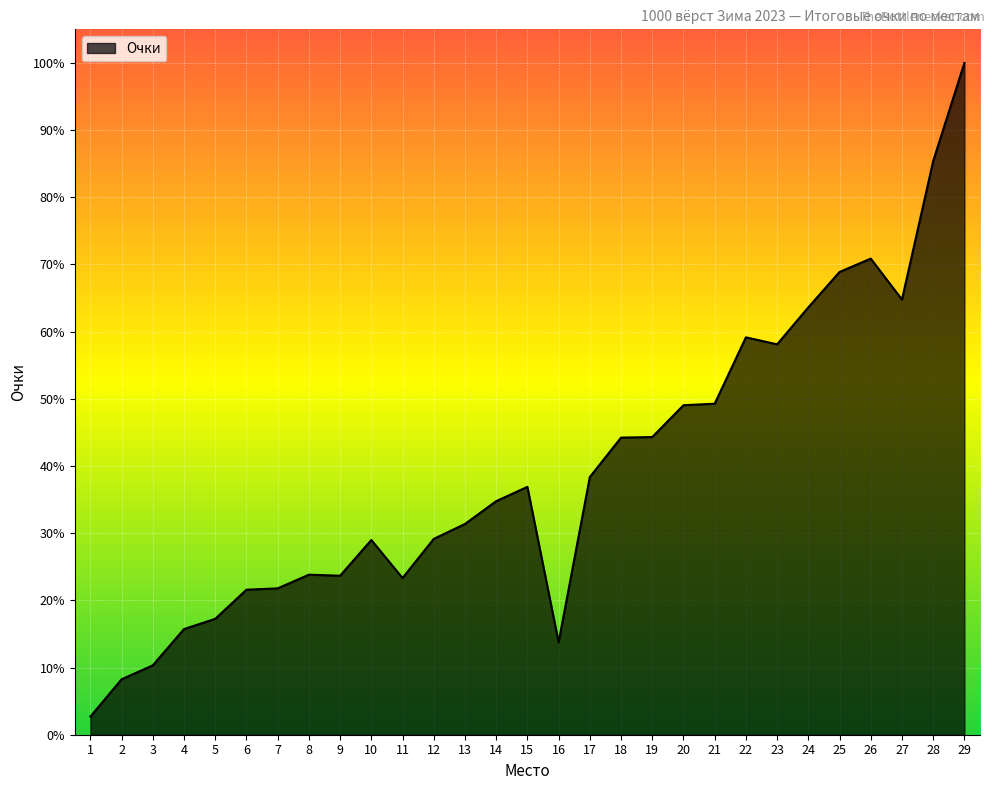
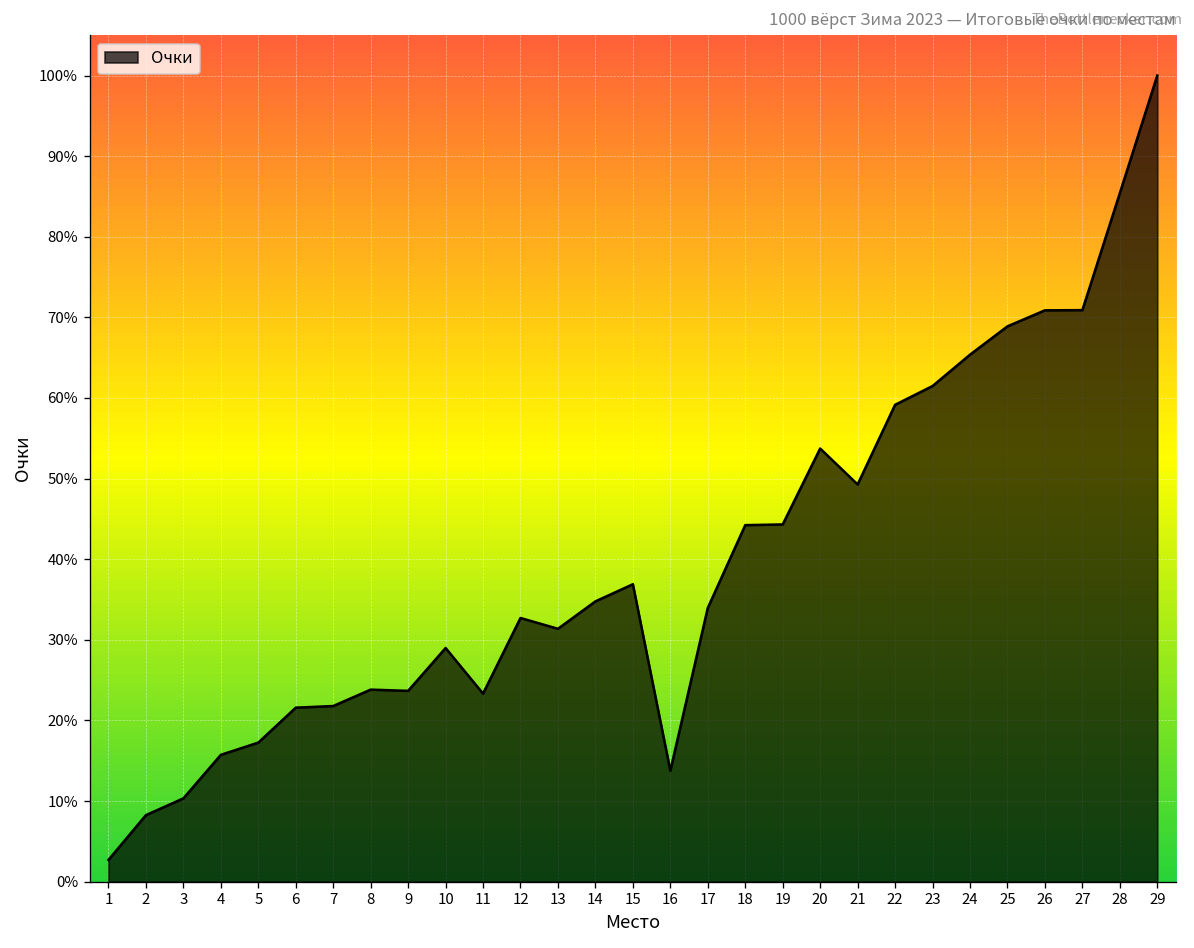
  {
    "1": "3%",
    "2": "8%",
    "3": "10%",
    "4": "16%",
    "5": "17%",
    "6": "22%",
    "7": "22%",
    "8": "24%",
    "9": "24%",
    "10": "29%",
    "11": "23%",
-   "12": "29%",
+   "12": "33%",
    "13": "31%",
    "14": "35%",
    "15": "37%",
    "16": "14%",
-   "17": "38%",
+   "17": "34%",
    "18": "44%",
    "19": "44%",
-   "20": "49%",
+   "20": "54%",
    "21": "49%",
    "22": "59%",
-   "23": "58%",
-   "24": "64%",
+   "23": "61%",
+   "24": "65%",
    "25": "69%",
    "26": "71%",
-   "27": "65%",
+   "27": "71%",
    "28": "85%",
    "29": "100%"
  }
